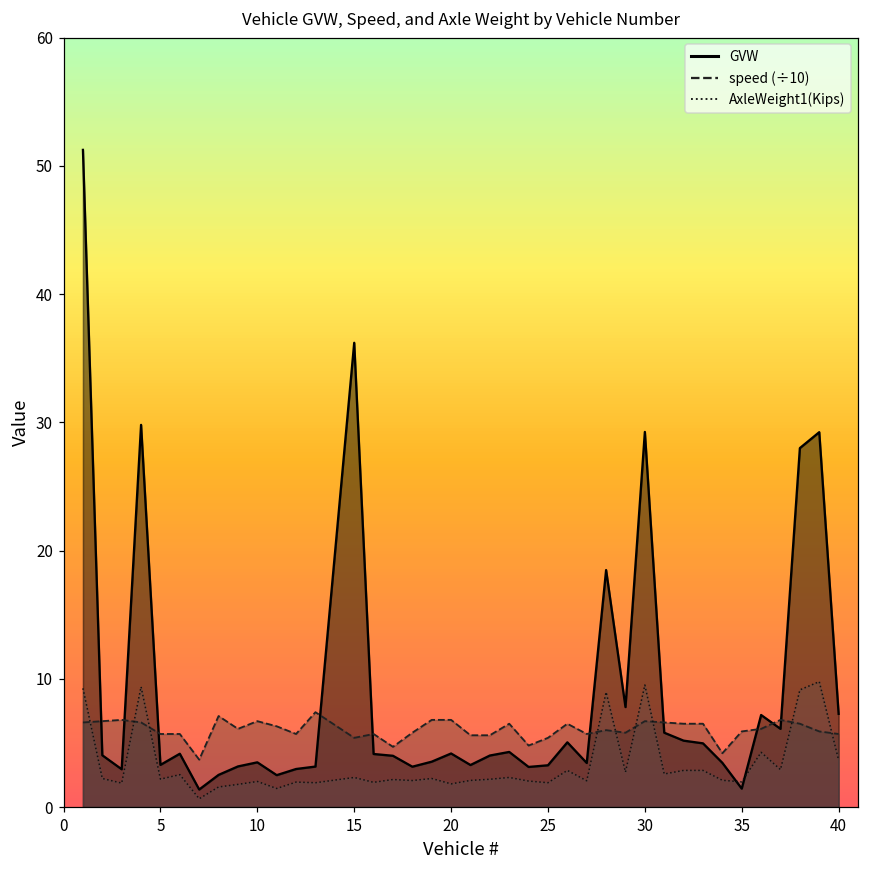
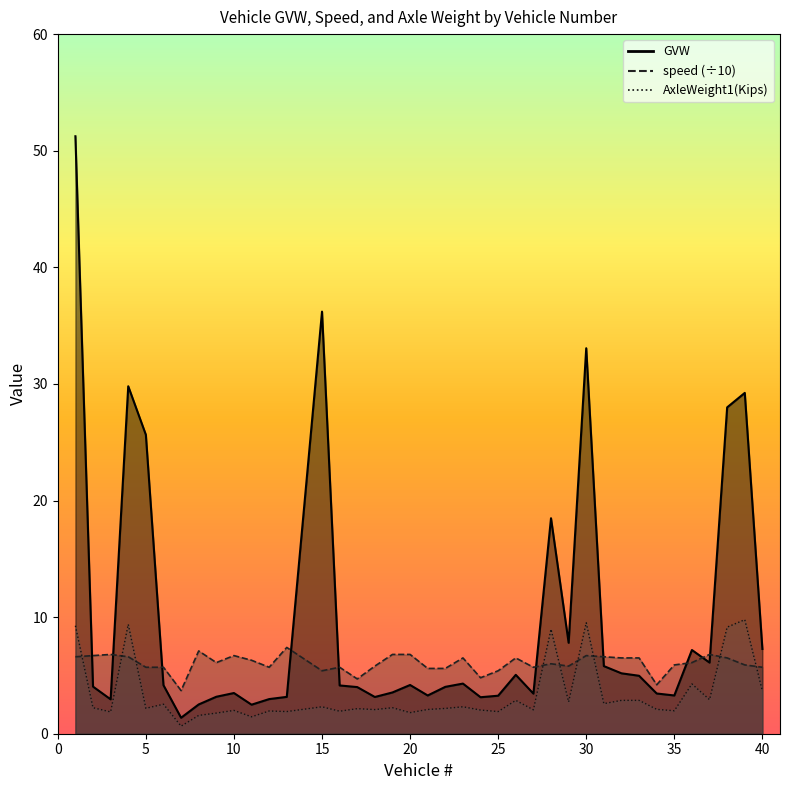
  {
    "GVW": {
-     "5": 3.3,
+     "5": 25.6,
      "10": 3.5,
      "15": 36.2,
      "20": 4.2,
      "25": 3.3,
-     "30": 29.3,
-     "35": 1.4,
+     "30": 33.1,
+     "35": 3.3,
      "40": 7.3
    }
  }
